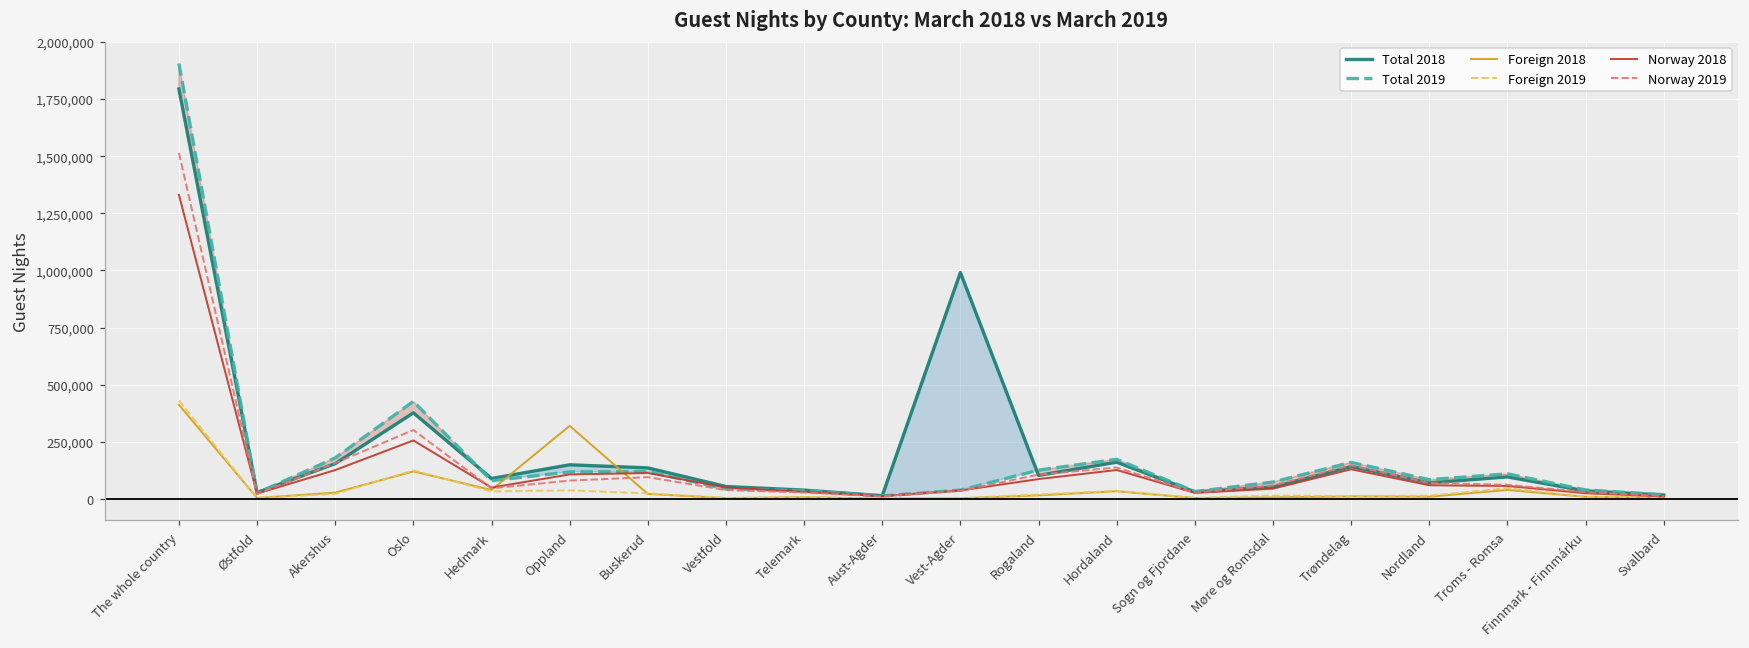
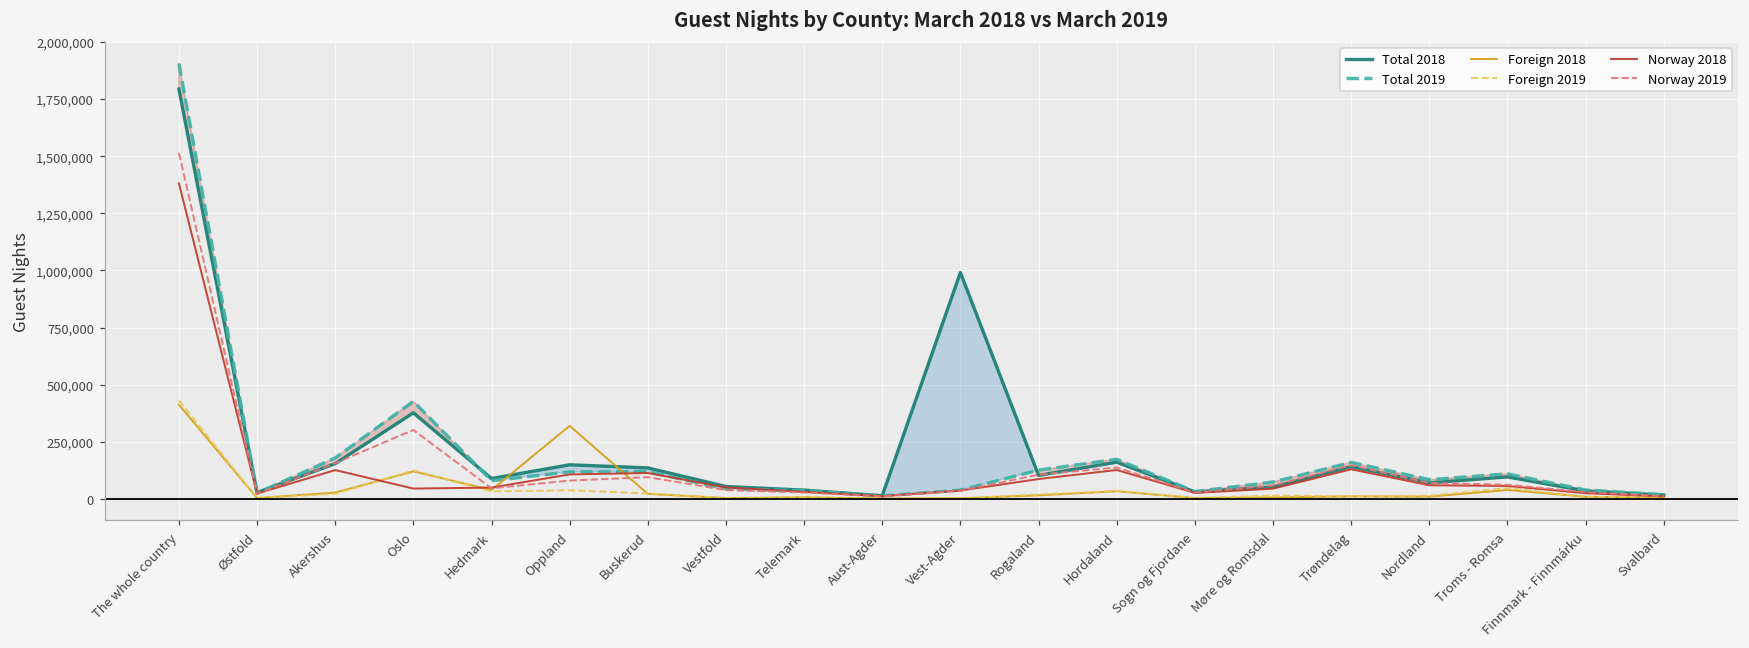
  {
    "Total 2018": {
      "The whole country": "1,790,000",
      "Oslo": "380,000",
      "Oppland": "150,000",
      "Buskerud": "140,000",
      "Vest-Agder": "990,000",
      "Hordaland": "160,000",
      "Troms - Romsa": "100,000"
    },
    "Total 2019": {
      "The whole country": "1,910,000",
      "Akershus": "180,000",
      "Oslo": "430,000",
      "Rogaland": "130,000",
      "Hordaland": "170,000",
      "Møre og Romsdal": "70,000",
      "Trøndelag": "160,000",
      "Nordland": "80,000",
      "Troms - Romsa": "110,000"
    },
    "Foreign 2018": {
      "The whole country": "410,000",
      "Oppland": "320,000"
    },
    "Foreign 2019": {
      "The whole country": "430,000",
      "Oppland": "40,000"
    },
    "Norway 2018": {
-     "The whole country": "1,330,000",
+     "The whole country": "1,380,000",
      "Akershus": "130,000",
-     "Oslo": "260,000",
+     "Oslo": "50,000",
      "Rogaland": "90,000"
    },
    "Norway 2019": {
      "The whole country": "1,510,000",
      "Oslo": "300,000",
      "Oppland": "80,000",
      "Buskerud": "100,000"
    }
  }
